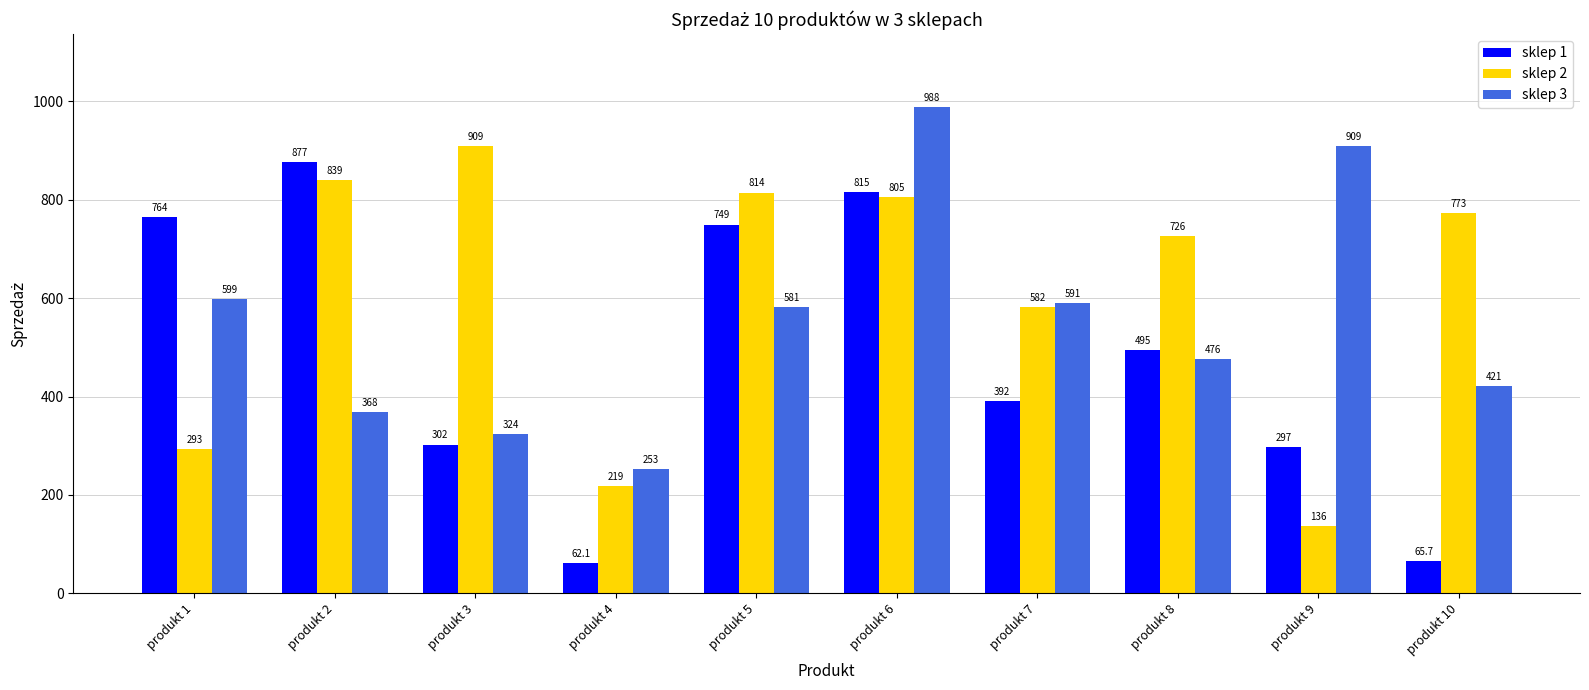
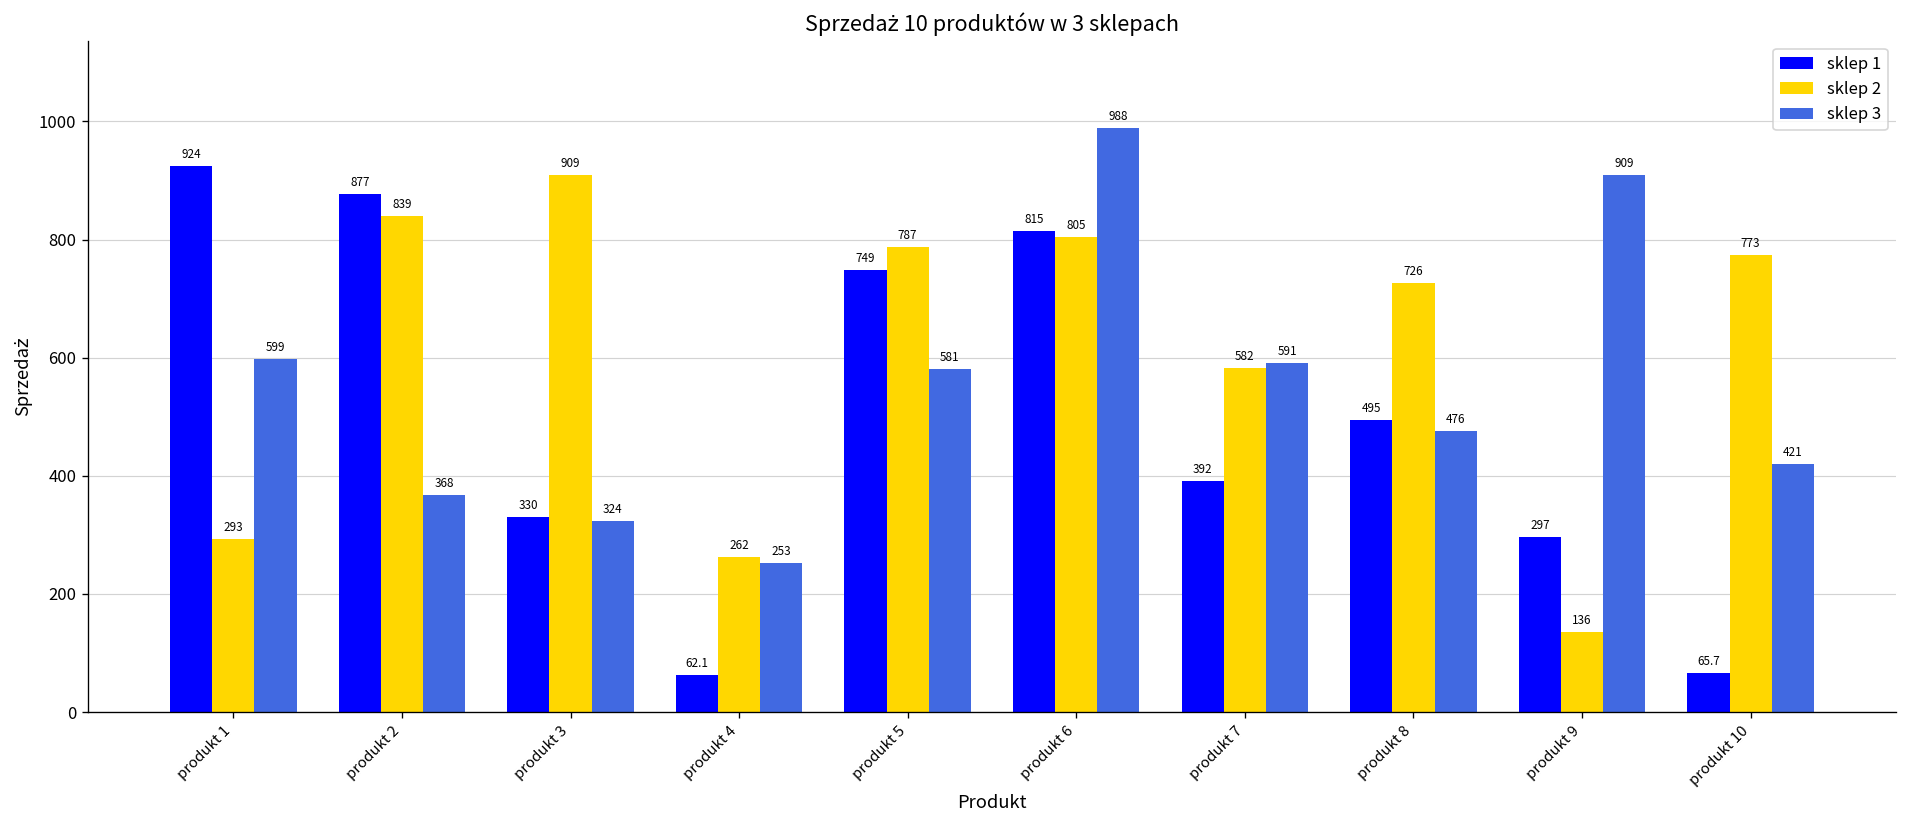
  {
    "sklep 1": {
-     "produkt 1": 764,
+     "produkt 1": 924,
      "produkt 2": 877,
-     "produkt 3": 302,
+     "produkt 3": 330,
      "produkt 4": 62.1,
      "produkt 5": 749,
      "produkt 6": 815,
      "produkt 7": 392,
      "produkt 8": 495,
      "produkt 9": 297,
      "produkt 10": 65.7
    },
    "sklep 2": {
      "produkt 1": 293,
      "produkt 2": 839,
      "produkt 3": 909,
-     "produkt 4": 219,
-     "produkt 5": 814,
+     "produkt 4": 262,
+     "produkt 5": 787,
      "produkt 6": 805,
      "produkt 7": 582,
      "produkt 8": 726,
      "produkt 9": 136,
      "produkt 10": 773
    },
    "sklep 3": {
      "produkt 1": 599,
      "produkt 2": 368,
      "produkt 3": 324,
      "produkt 4": 253,
      "produkt 5": 581,
      "produkt 6": 988,
      "produkt 7": 591,
      "produkt 8": 476,
      "produkt 9": 909,
      "produkt 10": 421
    }
  }
